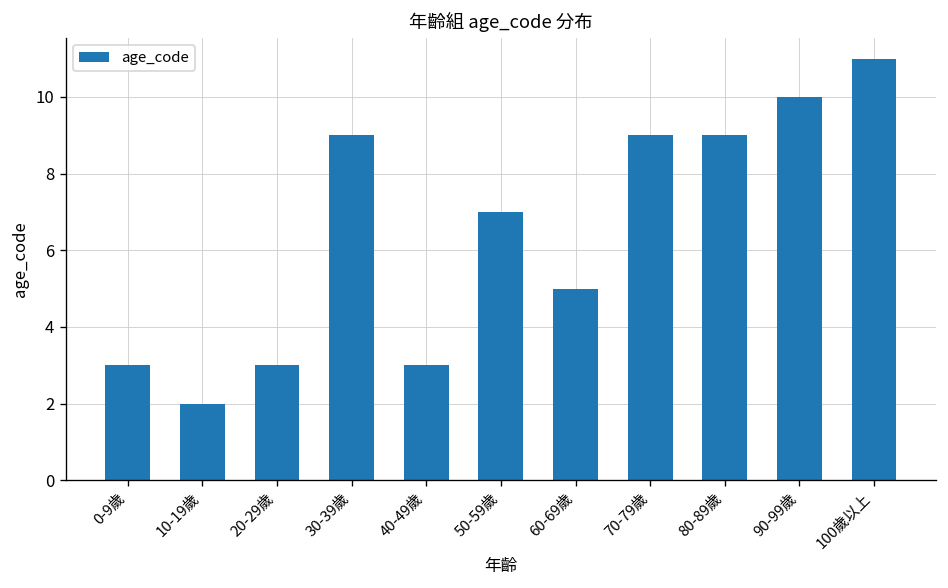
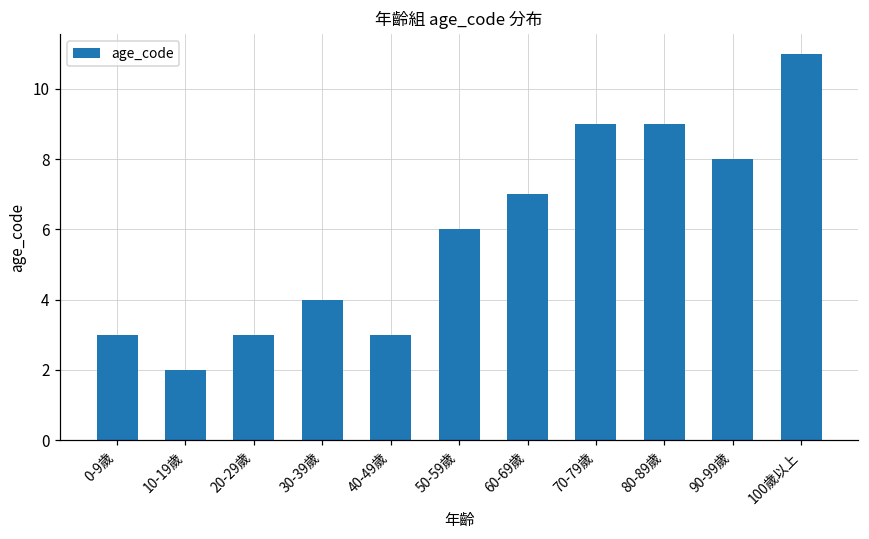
  {
    "0-9歲": 3,
    "10-19歲": 2,
    "20-29歲": 3,
-   "30-39歲": 9,
+   "30-39歲": 4,
    "40-49歲": 3,
-   "50-59歲": 7,
-   "60-69歲": 5,
+   "50-59歲": 6,
+   "60-69歲": 7,
    "70-79歲": 9,
    "80-89歲": 9,
-   "90-99歲": 10,
+   "90-99歲": 8,
    "100歲以上": 11
  }
